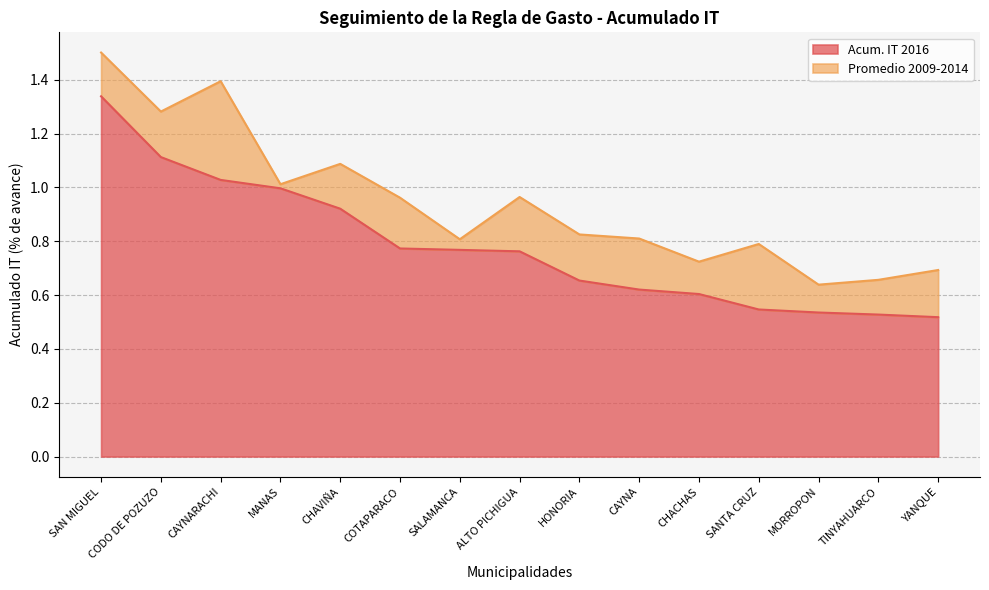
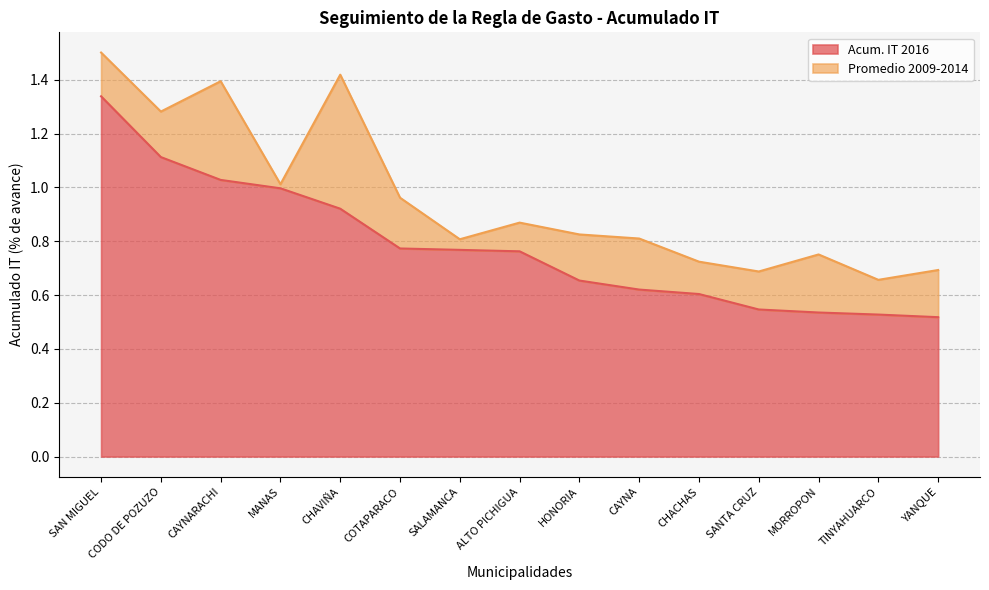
  {
    "Acum. IT 2016": {
      "SAN MIGUEL": 1.34,
      "CODO DE POZUZO": 1.11,
      "CAYNARACHI": 1.03,
      "MANAS": 1.00,
      "CHAVIÑA": 0.92,
      "COTAPARACO": 0.77,
      "SALAMANCA": 0.77,
      "ALTO PICHIGUA": 0.76,
      "HONORIA": 0.65,
      "CAYNA": 0.62,
      "CHACHAS": 0.60,
      "SANTA CRUZ": 0.55,
      "MORROPON": 0.54,
      "TINYAHUARCO": 0.53,
      "YANQUE": 0.52
    },
    "Promedio 2009-2014": {
      "SAN MIGUEL": 0.16,
      "CODO DE POZUZO": 0.17,
      "CAYNARACHI": 0.37,
      "MANAS": 0.02,
-     "CHAVIÑA": 0.17,
+     "CHAVIÑA": 0.50,
      "COTAPARACO": 0.19,
      "SALAMANCA": 0.04,
-     "ALTO PICHIGUA": 0.20,
+     "ALTO PICHIGUA": 0.11,
      "HONORIA": 0.17,
      "CAYNA": 0.19,
      "CHACHAS": 0.12,
-     "SANTA CRUZ": 0.24,
-     "MORROPON": 0.10,
+     "SANTA CRUZ": 0.14,
+     "MORROPON": 0.22,
      "TINYAHUARCO": 0.13,
      "YANQUE": 0.18
    }
  }
